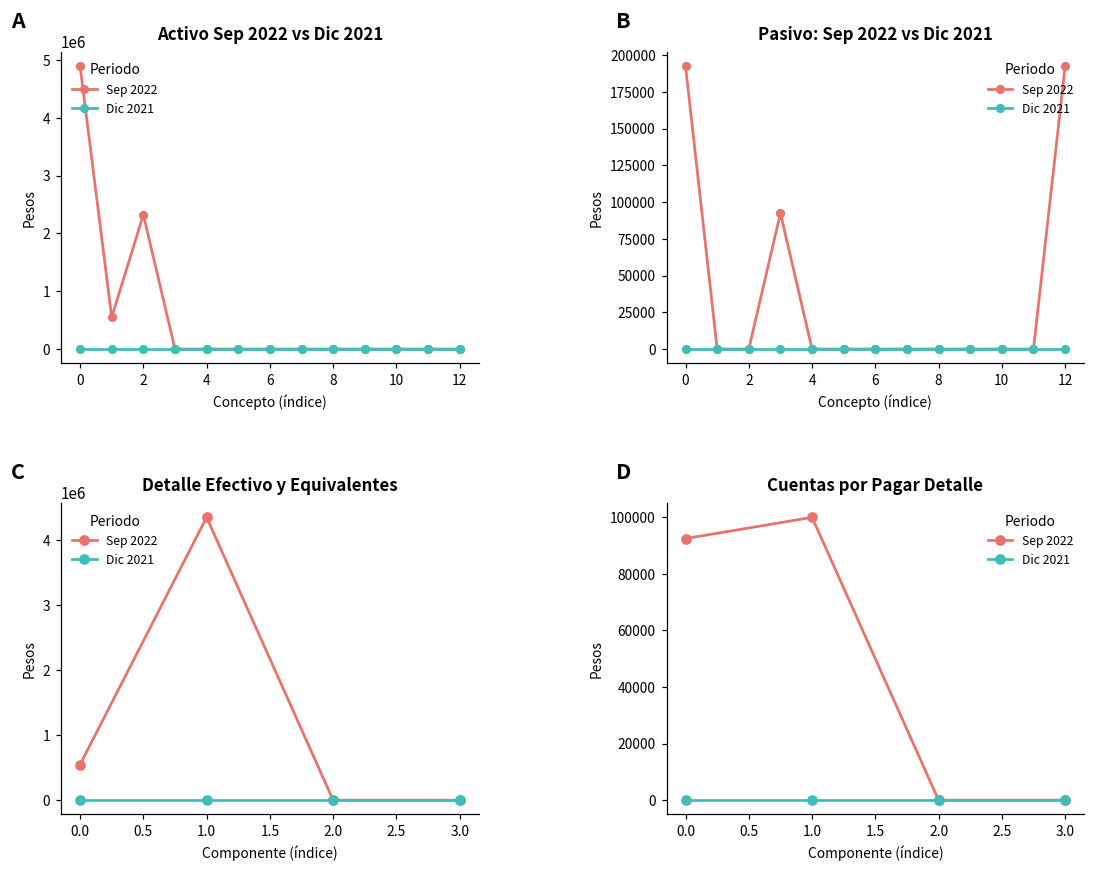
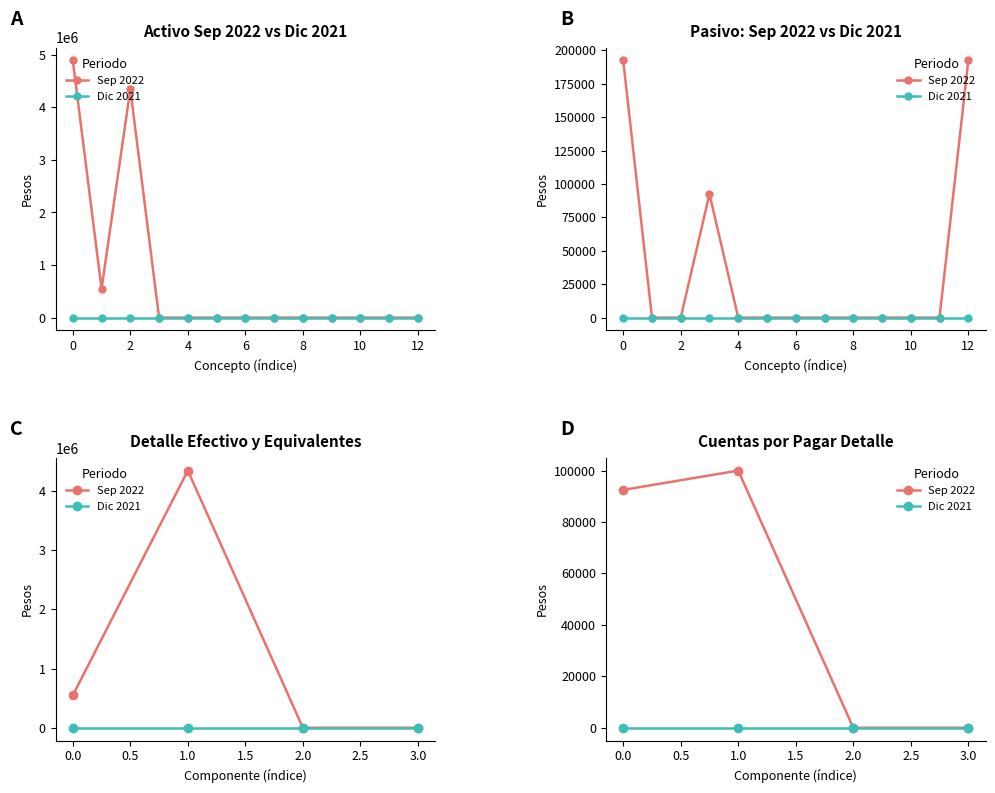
  {
    "Activo Sep 2022 vs Dic 2021": {
      "Sep 2022": {
        "0": 4900000,
-       "2": 2300000
+       "2": 4300000
      },
      "Dic 2021": {
        "0": 0,
        "2": 0
      }
    },
    "Pasivo: Sep 2022 vs Dic 2021": {
      "Sep 2022": {
        "0": 192000,
        "12": 192000
      },
      "Dic 2021": {
        "0": 0,
        "12": 0
      }
    },
    "Detalle Efectivo y Equivalentes": {
      "Sep 2022": {
        "0.0": 500000,
        "1.0": 4300000
      },
      "Dic 2021": {
        "0.0": 0,
        "1.0": 0
      }
    },
    "Cuentas por Pagar Detalle": {
      "Sep 2022": {
        "0.0": 92000,
        "1.0": 100000
      },
      "Dic 2021": {
        "0.0": 0,
        "1.0": 0
      }
    }
  }
